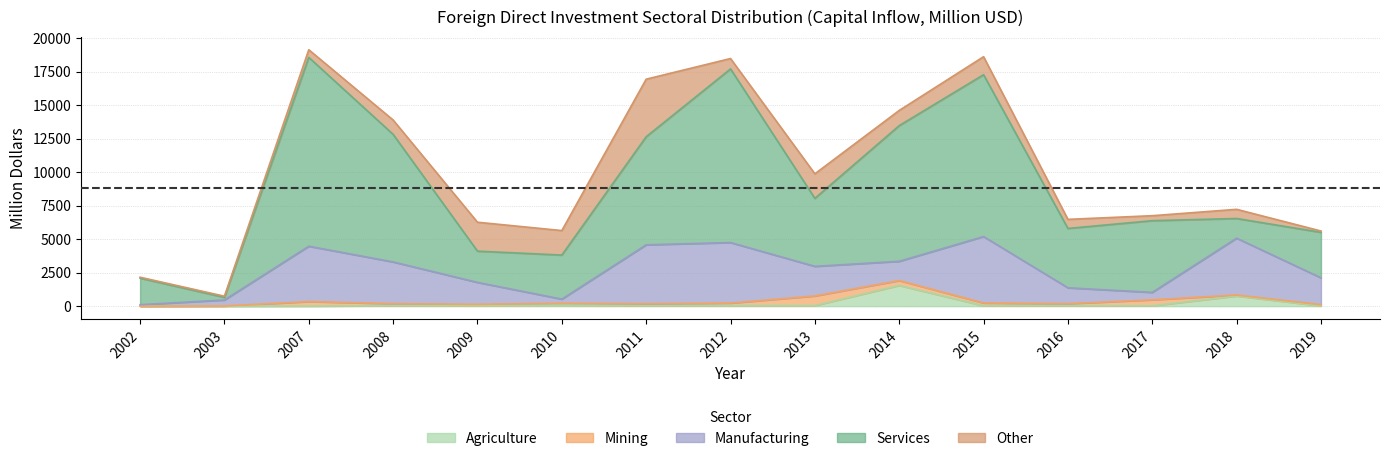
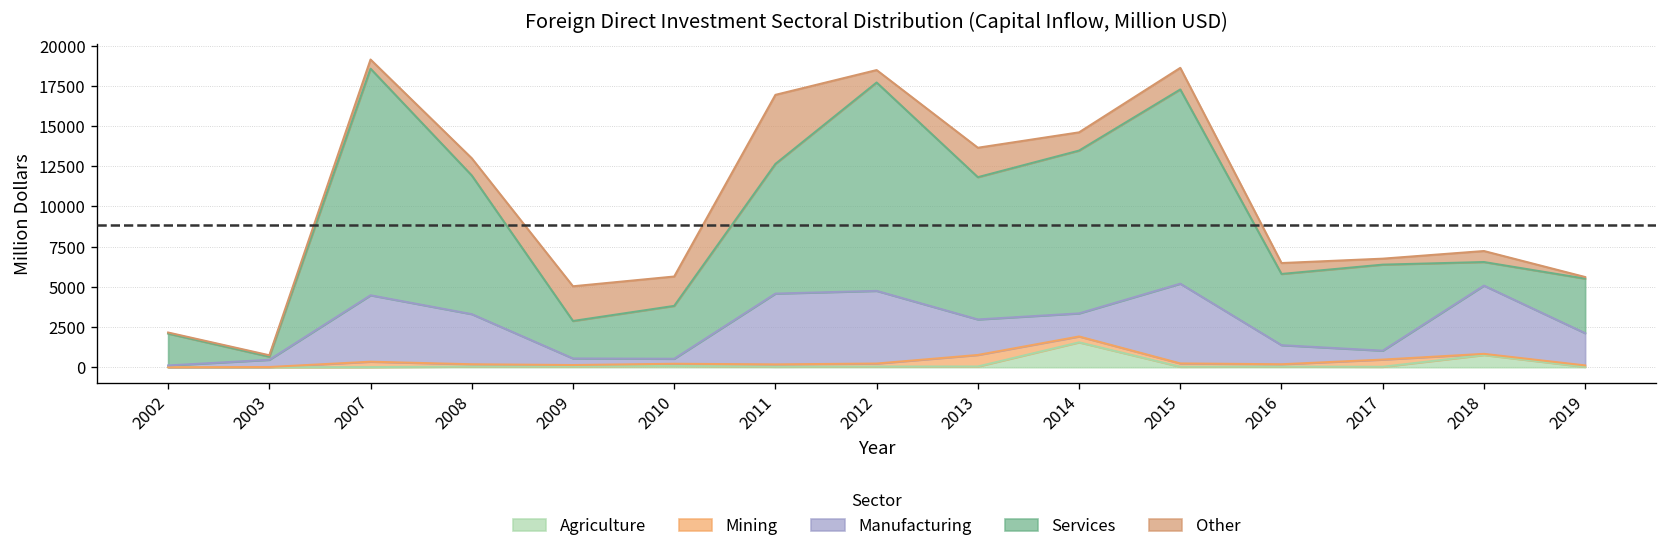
  {
    "Agriculture": {
      "2007": 0,
      "2013": 0,
      "2014": 1500,
      "2015": 0,
      "2017": 0
    },
    "Manufacturing": {
      "2003": 400,
      "2007": 4100,
      "2008": 3100,
-     "2009": 1600,
+     "2009": 400,
      "2010": 300,
      "2011": 4400,
      "2012": 4500,
      "2013": 2200,
      "2014": 1400,
      "2015": 5000,
      "2016": 1200,
      "2017": 600,
      "2018": 4200,
      "2019": 2000
    },
    "Services": {
      "2007": 14100,
-     "2008": 9500,
+     "2008": 8600,
      "2009": 2300,
      "2010": 3300,
      "2011": 8100,
      "2012": 13000,
-     "2013": 5100,
+     "2013": 8800,
      "2014": 10100,
      "2015": 12100,
      "2016": 4400,
      "2017": 5400,
      "2018": 1500
    }
  }
